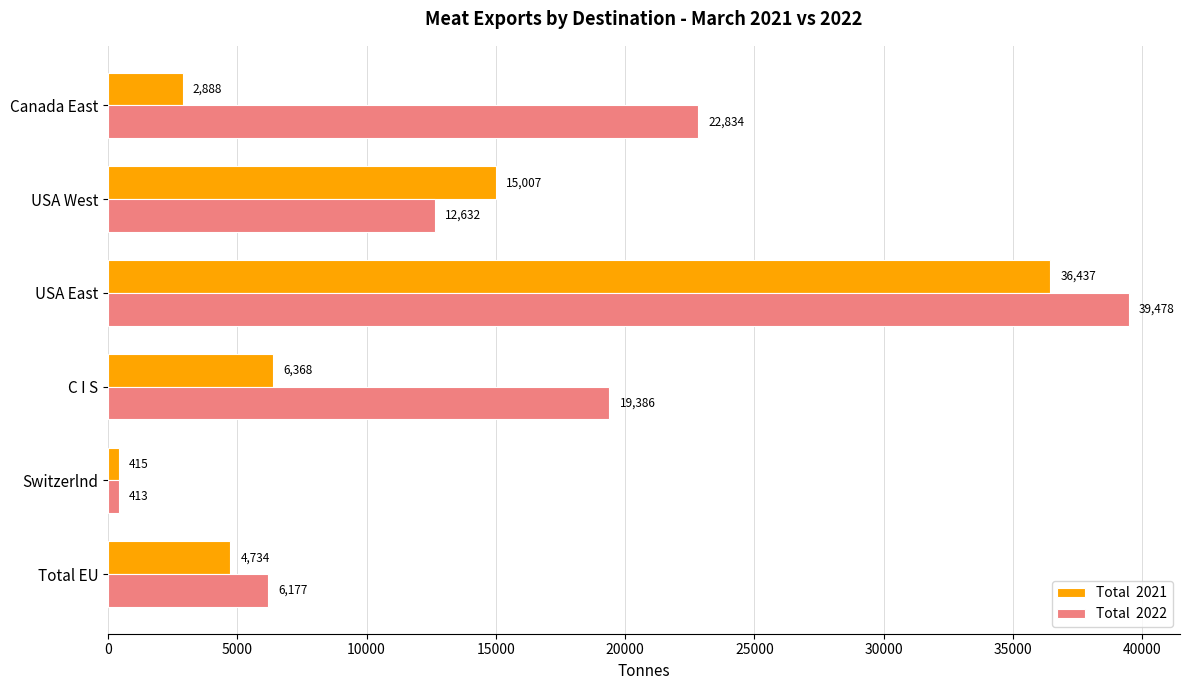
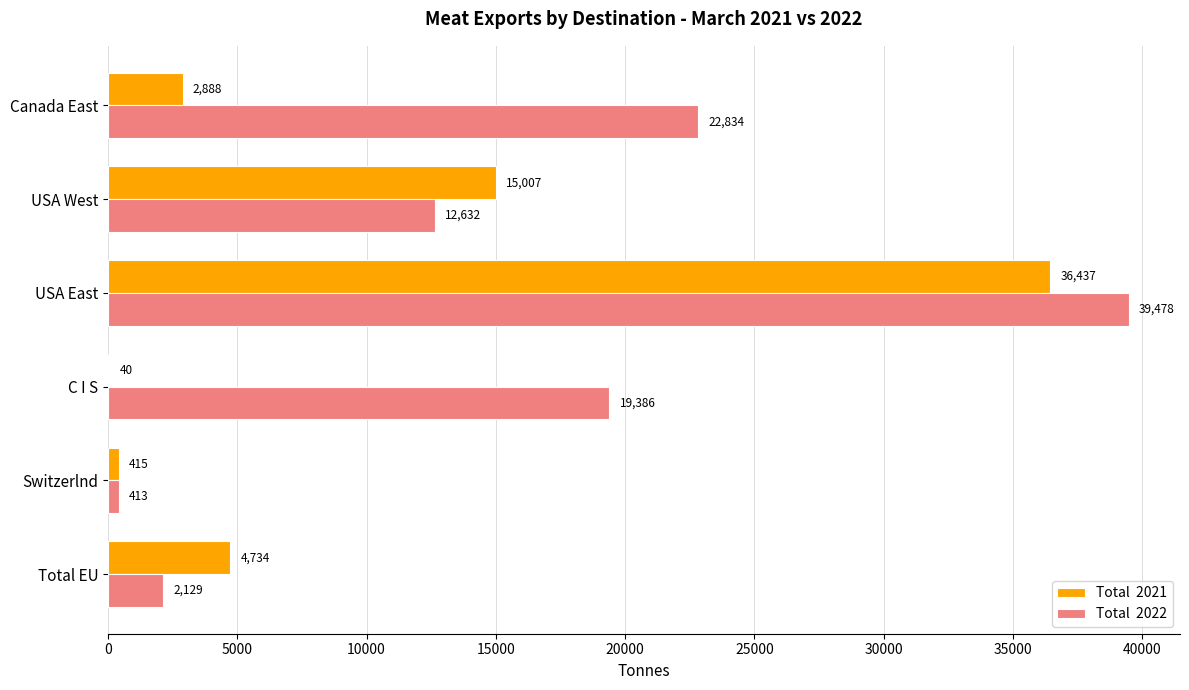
  {
    "Total 2021": {
      "Canada East": "2,888",
      "USA West": "15,007",
      "USA East": "36,437",
-     "C I S": "6,368",
+     "C I S": "40",
      "Switzerlnd": "415",
      "Total EU": "4,734"
    },
    "Total 2022": {
      "Canada East": "22,834",
      "USA West": "12,632",
      "USA East": "39,478",
      "C I S": "19,386",
      "Switzerlnd": "413",
-     "Total EU": "6,177"
+     "Total EU": "2,129"
    }
  }
